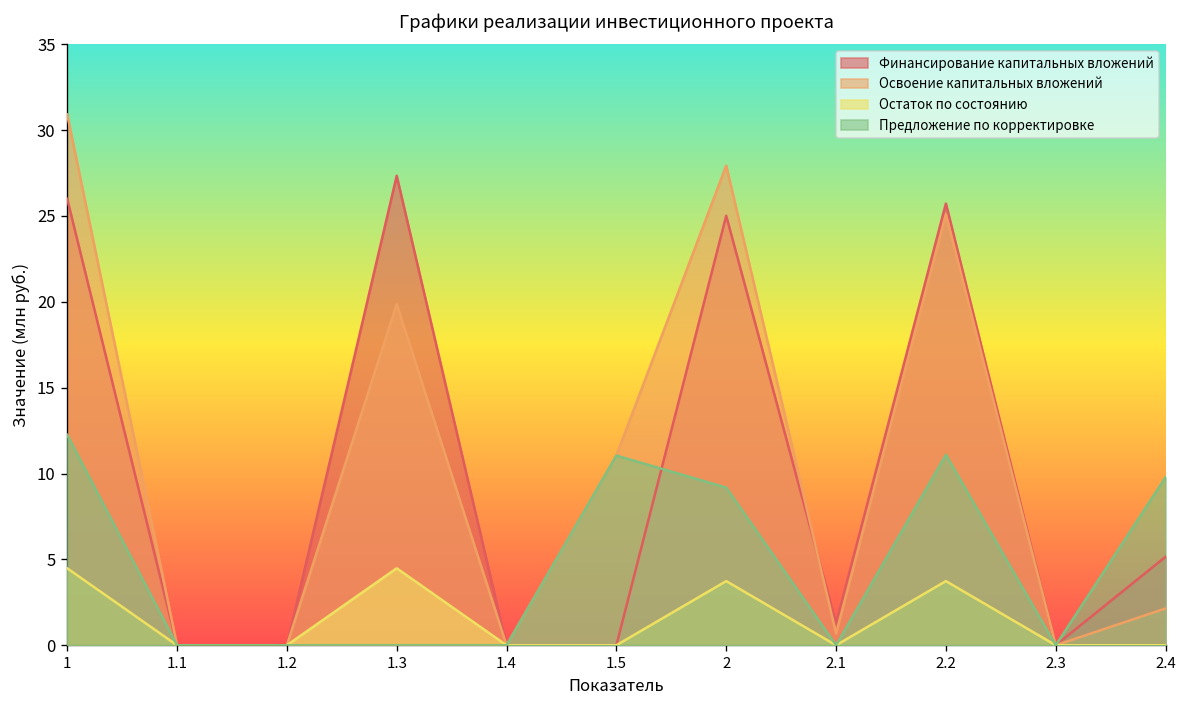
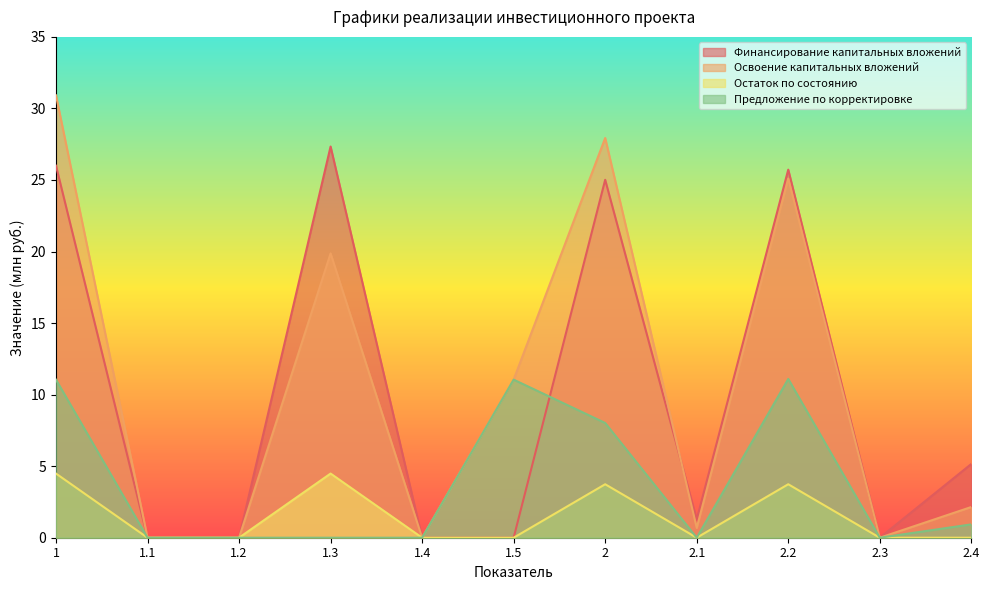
  {
    "Финансирование капитальных вложений": {
      "1": 26.0,
      "1.3": 27.3,
      "2": 25.0,
      "2.1": 1.3,
      "2.2": 25.7,
      "2.4": 5.2
    },
    "Предложение по корректировке": {
-     "1": 12.3,
+     "1": 11.0,
      "1.3": 0.0,
-     "2": 9.2,
+     "2": 8.0,
      "2.2": 11.1,
-     "2.4": 9.8
+     "2.4": 0.9
    }
  }
